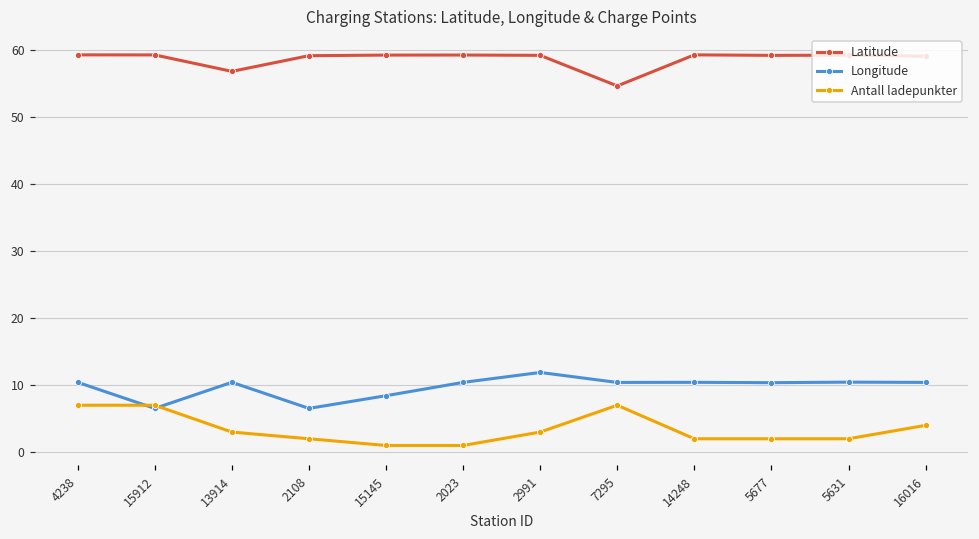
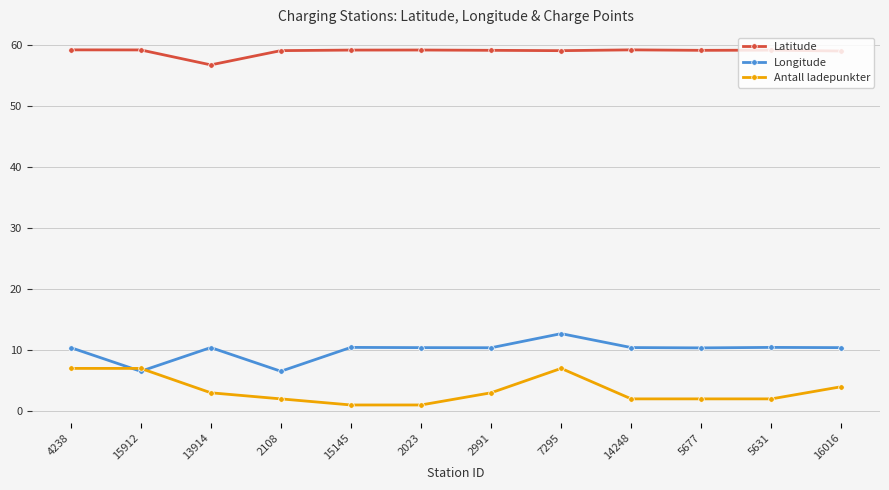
  {
    "Latitude": {
      "4238": 59,
      "15912": 59,
      "13914": 57,
      "2108": 59,
      "15145": 59,
      "2023": 59,
      "2991": 59,
-     "7295": 55,
+     "7295": 59,
      "14248": 59,
      "5677": 59
    },
    "Longitude": {
      "4238": 10,
      "15912": 7,
      "13914": 10,
      "2108": 7,
-     "15145": 8,
+     "15145": 10,
      "2023": 10,
-     "2991": 12,
-     "7295": 10,
+     "2991": 10,
+     "7295": 13,
      "14248": 10,
      "5677": 10,
      "5631": 10,
      "16016": 10
    },
    "Antall ladepunkter": {
      "4238": 7,
      "15912": 7,
      "13914": 3,
      "2108": 2,
      "15145": 1,
      "2023": 1,
      "2991": 3,
      "7295": 7,
      "14248": 2,
      "5677": 2,
      "5631": 2,
      "16016": 4
    }
  }
